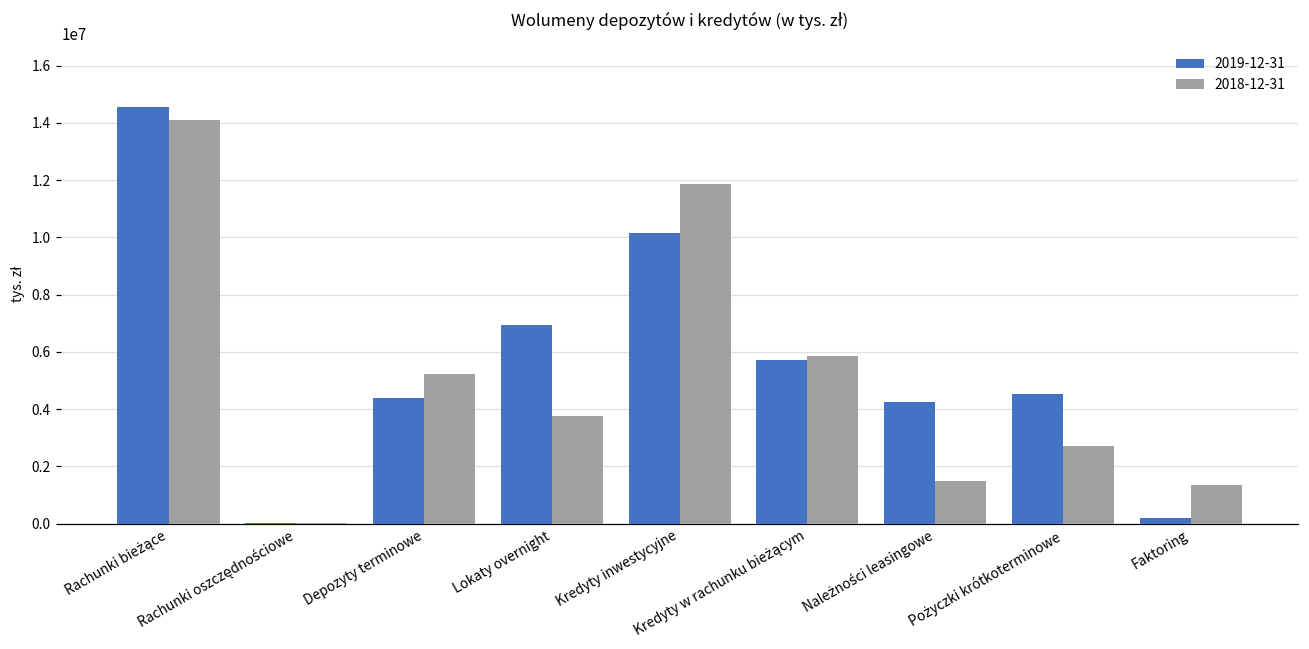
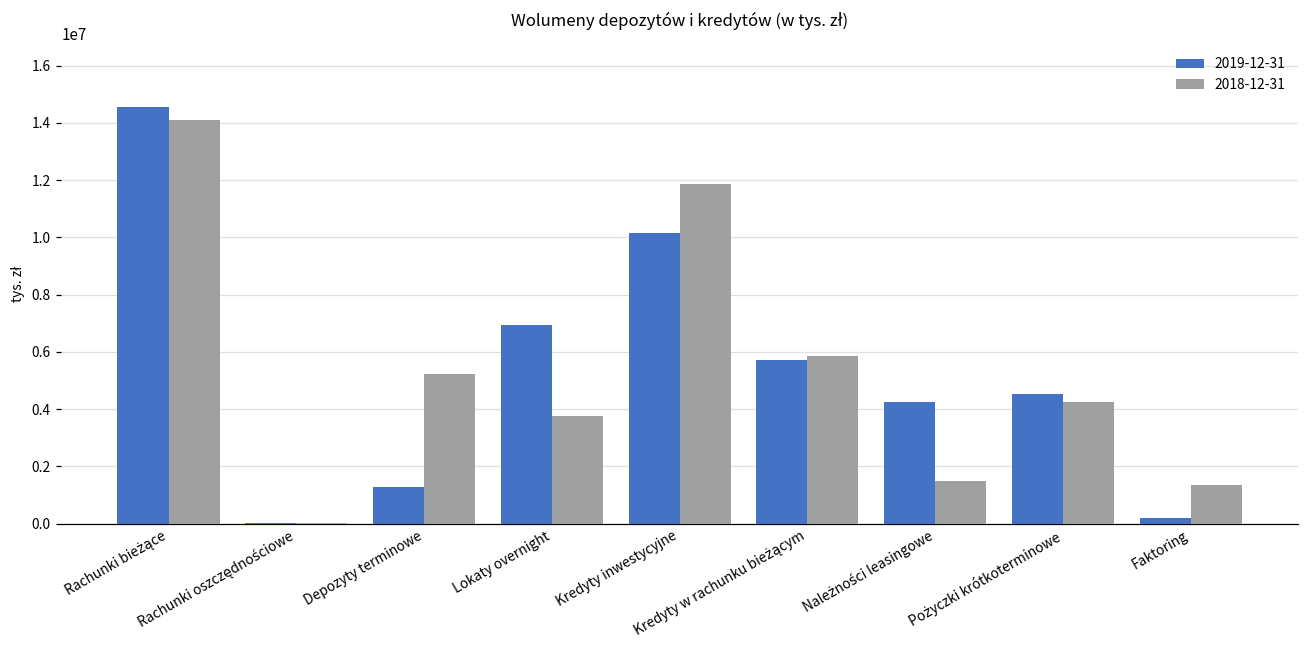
  {
    "2019-12-31": {
      "Rachunki bieżące": 14500000,
-     "Depozyty terminowe": 4400000,
+     "Depozyty terminowe": 1300000,
      "Lokaty overnight": 6900000,
      "Kredyty inwestycyjne": 10200000,
      "Kredyty w rachunku bieżącym": 5700000,
      "Należności leasingowe": 4300000,
      "Pożyczki krótkoterminowe": 4500000,
      "Faktoring": 200000
    },
    "2018-12-31": {
      "Rachunki bieżące": 14100000,
      "Depozyty terminowe": 5200000,
      "Lokaty overnight": 3800000,
      "Kredyty inwestycyjne": 11900000,
      "Kredyty w rachunku bieżącym": 5900000,
      "Należności leasingowe": 1500000,
-     "Pożyczki krótkoterminowe": 2700000,
+     "Pożyczki krótkoterminowe": 4200000,
      "Faktoring": 1300000
    }
  }
